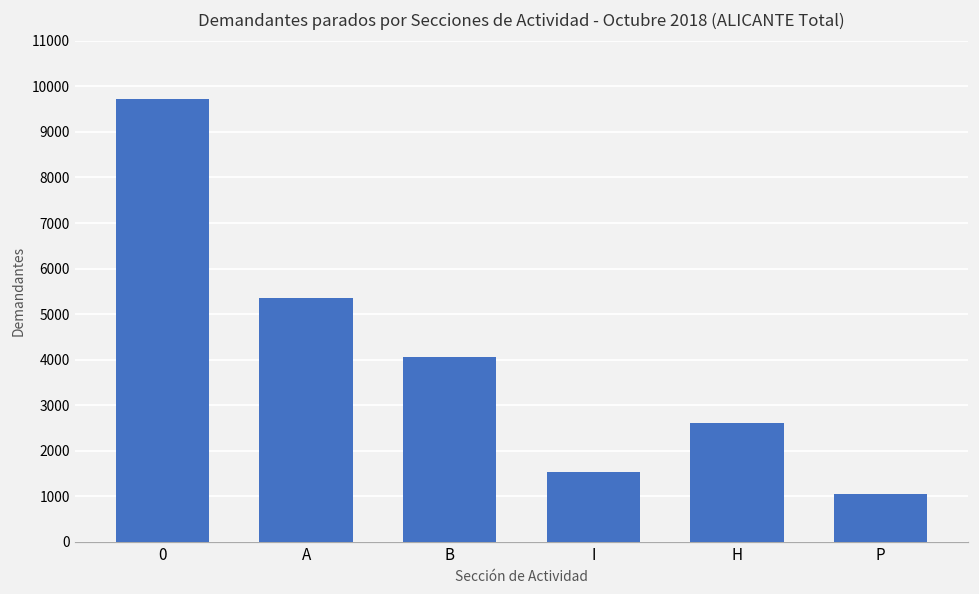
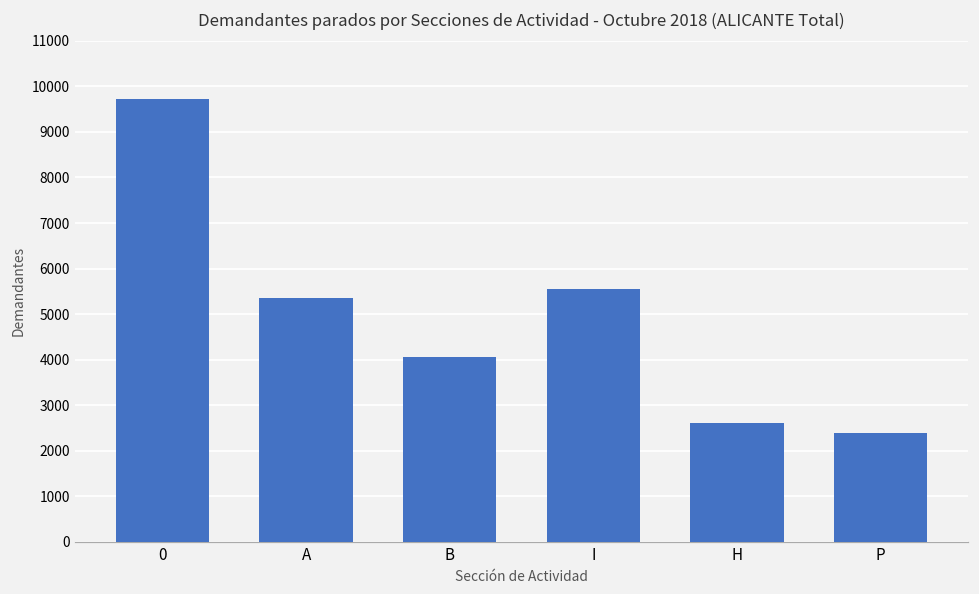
  {
    "0": 9700,
    "A": 5400,
    "B": 4100,
-   "I": 1500,
+   "I": 5600,
    "H": 2600,
-   "P": 1100
+   "P": 2400
  }
